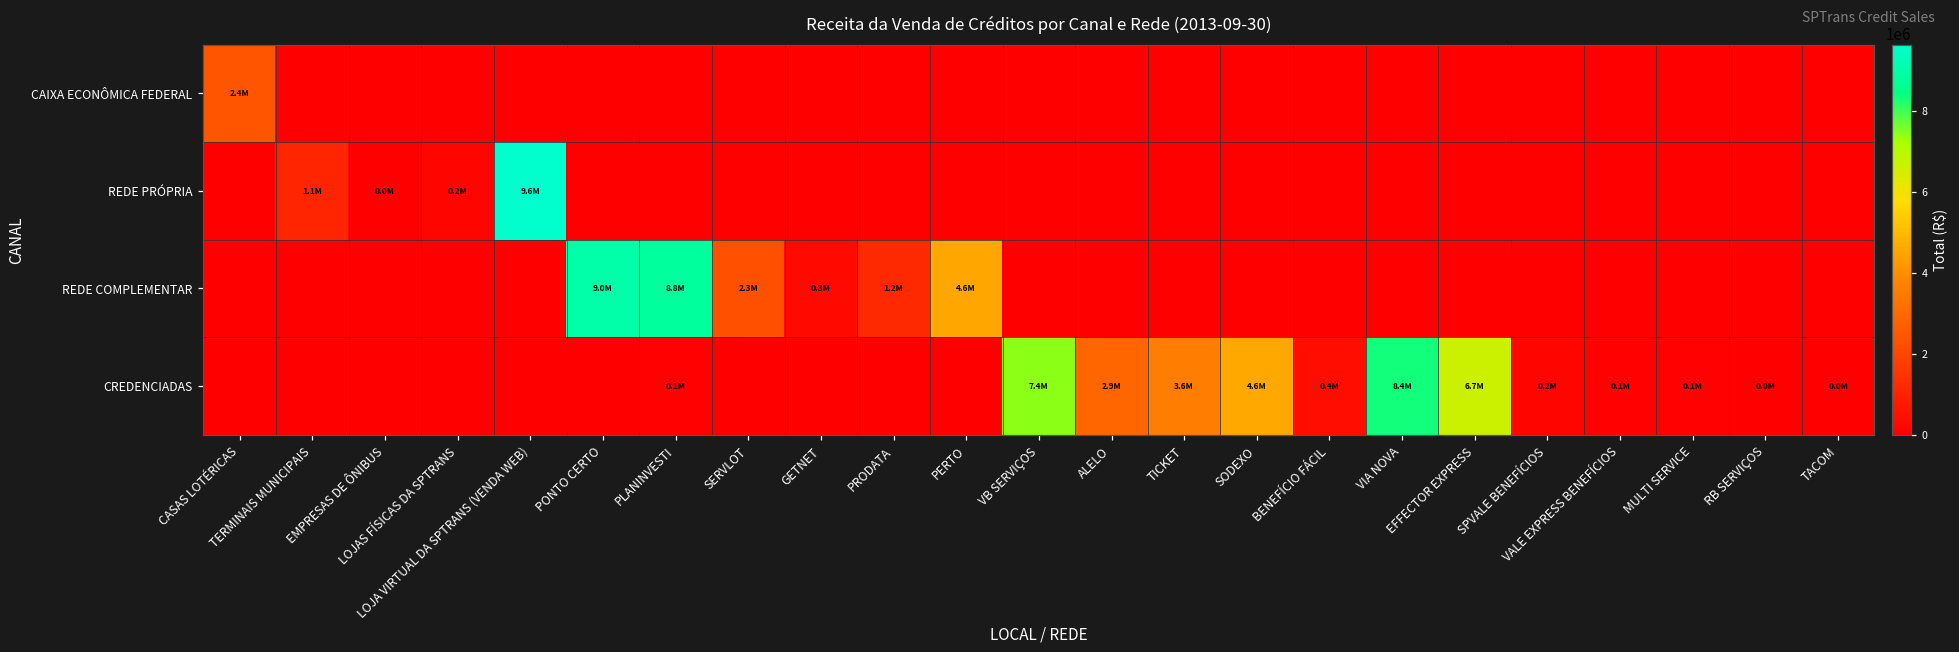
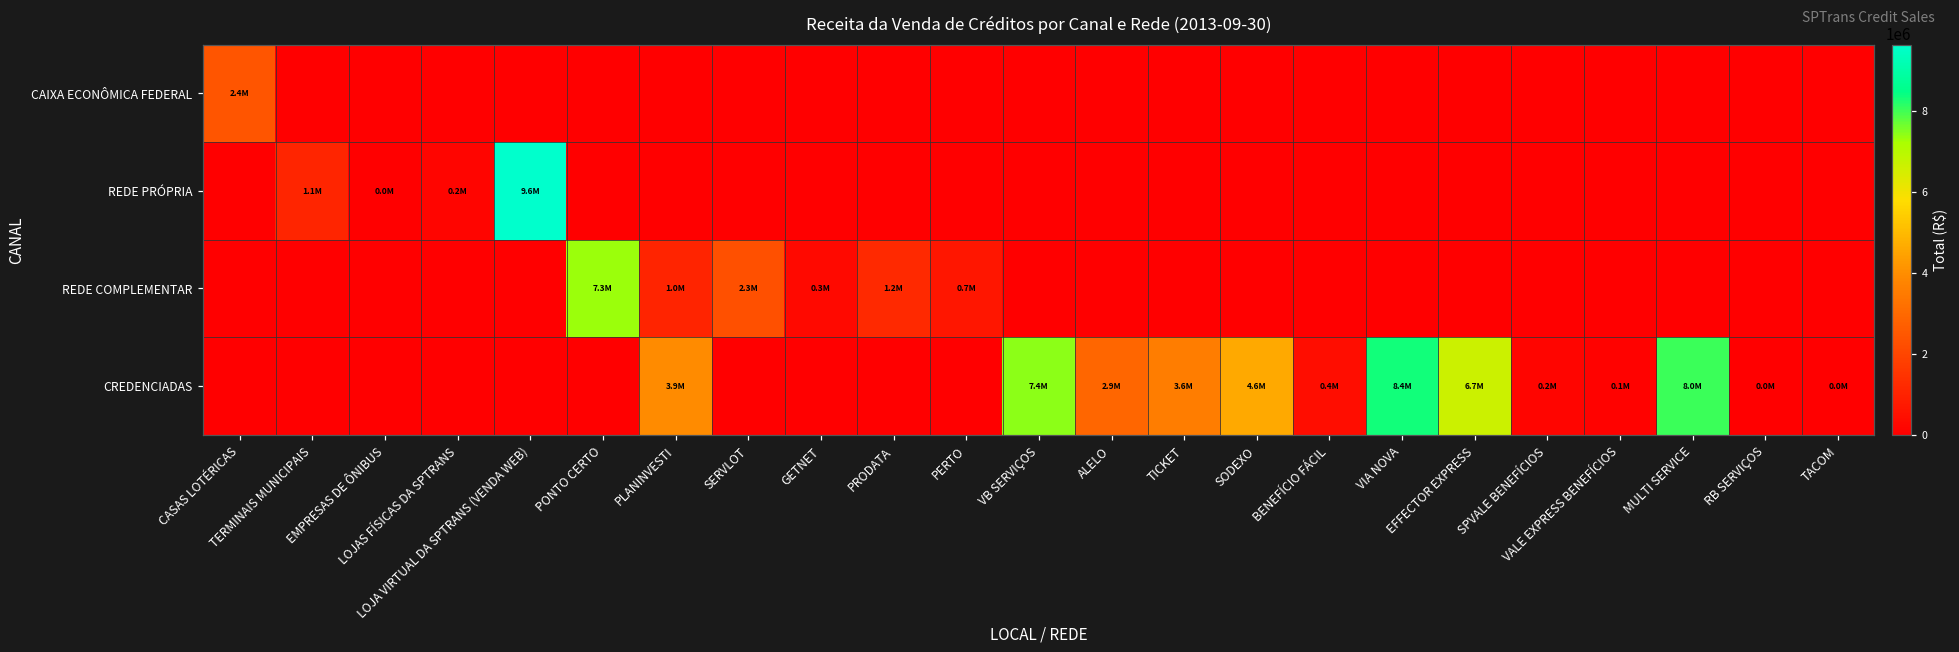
  {
    "CAIXA ECONÔMICA FEDERAL": {
      "CASAS LOTÉRICAS": "2.4M"
    },
    "REDE PRÓPRIA": {
      "TERMINAIS MUNICIPAIS": "1.1M",
      "EMPRESAS DE ÔNIBUS": "0.0M",
      "LOJAS FÍSICAS DA SPTRANS": "0.2M",
      "LOJA VIRTUAL DA SPTRANS (VENDA WEB)": "9.6M"
    },
    "REDE COMPLEMENTAR": {
-     "PONTO CERTO": "9.0M",
-     "PLANINVESTI": "8.8M",
+     "PONTO CERTO": "7.3M",
+     "PLANINVESTI": "1.0M",
      "SERVLOT": "2.3M",
      "GETNET": "0.3M",
      "PRODATA": "1.2M",
-     "PERTO": "4.6M"
+     "PERTO": "0.7M"
    },
    "CREDENCIADAS": {
-     "PLANINVESTI": "0.1M",
+     "PLANINVESTI": "3.9M",
      "VB SERVIÇOS": "7.4M",
      "ALELO": "2.9M",
      "TICKET": "3.6M",
      "SODEXO": "4.6M",
      "BENEFÍCIO FÁCIL": "0.4M",
      "VIA NOVA": "8.4M",
      "EFFECTOR EXPRESS": "6.7M",
      "SPVALE BENEFÍCIOS": "0.2M",
      "VALE EXPRESS BENEFÍCIOS": "0.1M",
-     "MULTI SERVICE": "0.1M",
+     "MULTI SERVICE": "8.0M",
      "RB SERVIÇOS": "0.0M",
      "TACOM": "0.0M"
    }
  }
